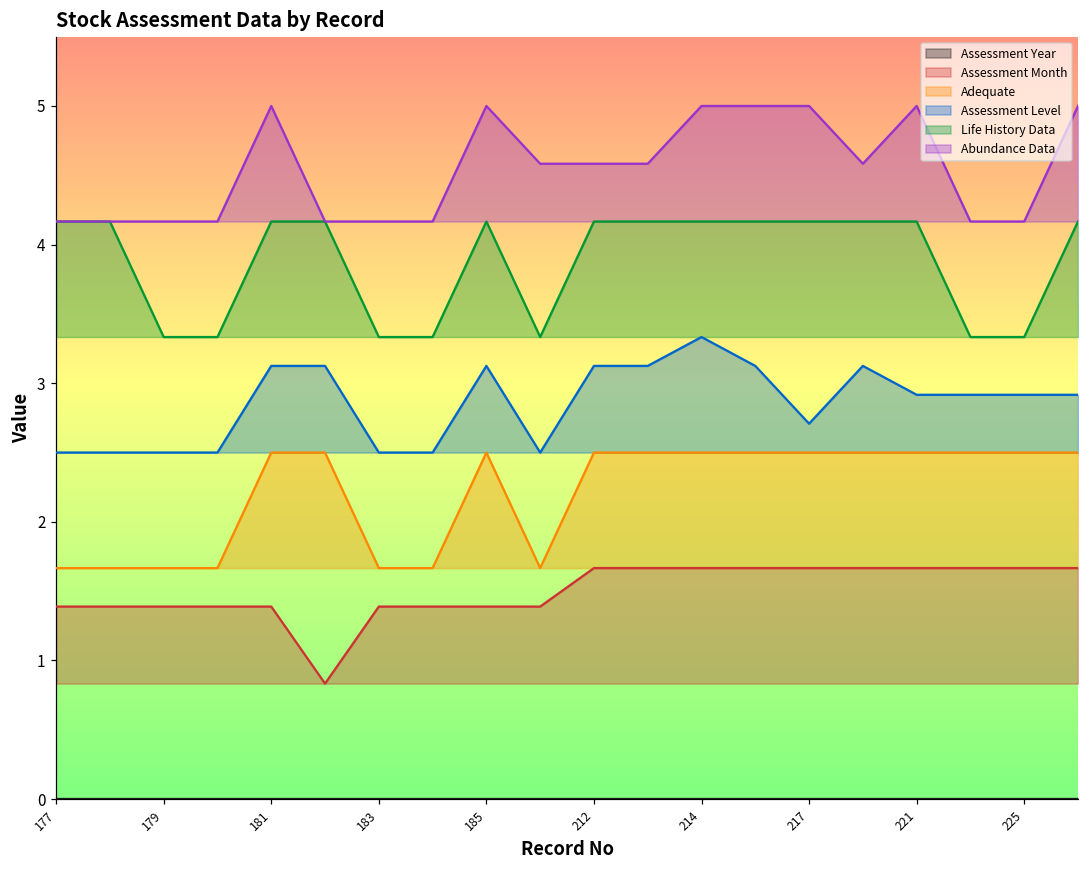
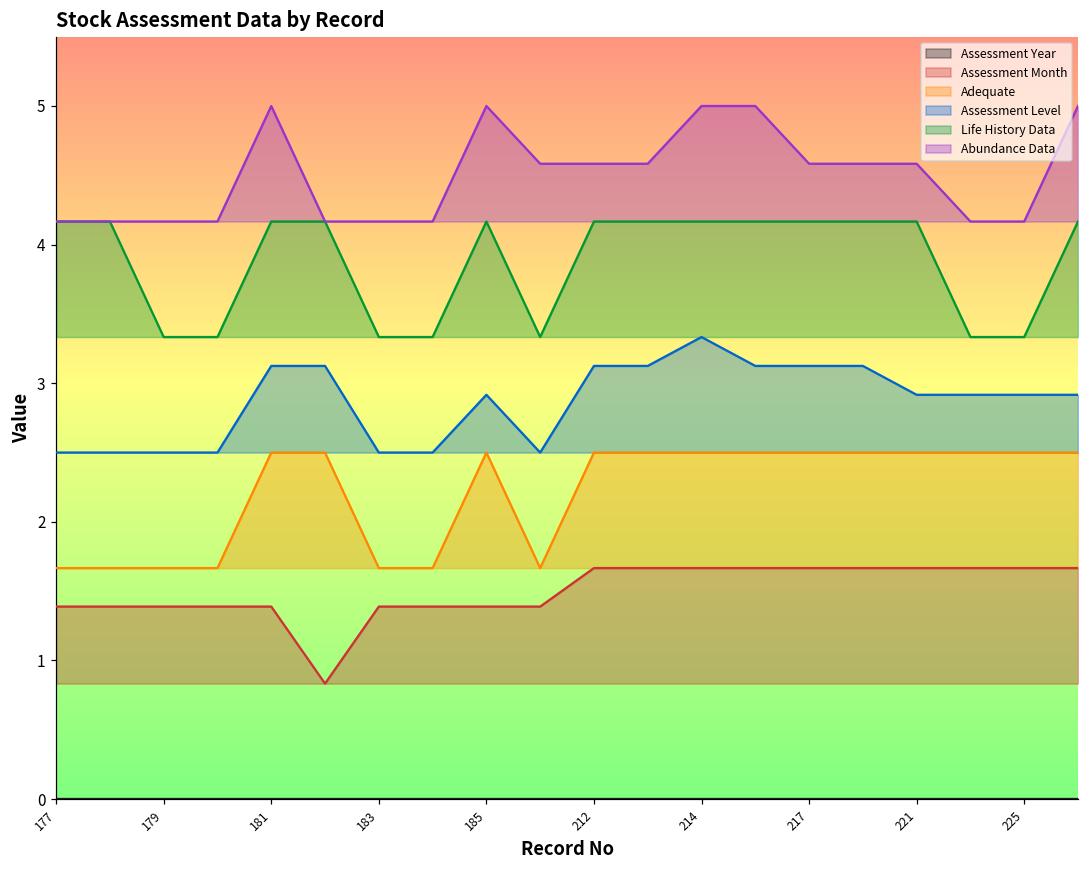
  {
    "Assessment Year": {
      "177": 0.00,
      "179": 0.00,
      "181": 0.00,
      "183": 0.00,
      "185": 0.00,
      "212": 0.00,
      "214": 0.00,
      "217": 0.00,
      "221": 0.00,
      "225": 0.00
    },
    "Assessment Level": {
      "177": 2.50,
      "179": 2.50,
      "181": 3.12,
      "183": 2.50,
-     "185": 3.12,
+     "185": 2.92,
      "212": 3.12,
      "214": 3.33,
-     "217": 2.71,
+     "217": 3.12,
      "221": 2.92,
      "225": 2.92
    },
    "Life History Data": {
      "179": 3.33,
      "181": 4.17,
      "183": 3.33,
      "185": 4.17,
      "212": 4.17,
      "214": 4.17,
      "217": 4.17,
      "221": 4.17,
      "225": 3.33
    },
    "Abundance Data": {
      "179": 4.17,
      "181": 5.00,
      "183": 4.17,
      "185": 5.00,
      "212": 4.58,
      "214": 5.00,
-     "217": 5.00,
-     "221": 5.00,
+     "217": 4.58,
+     "221": 4.58,
      "225": 4.17
    }
  }
